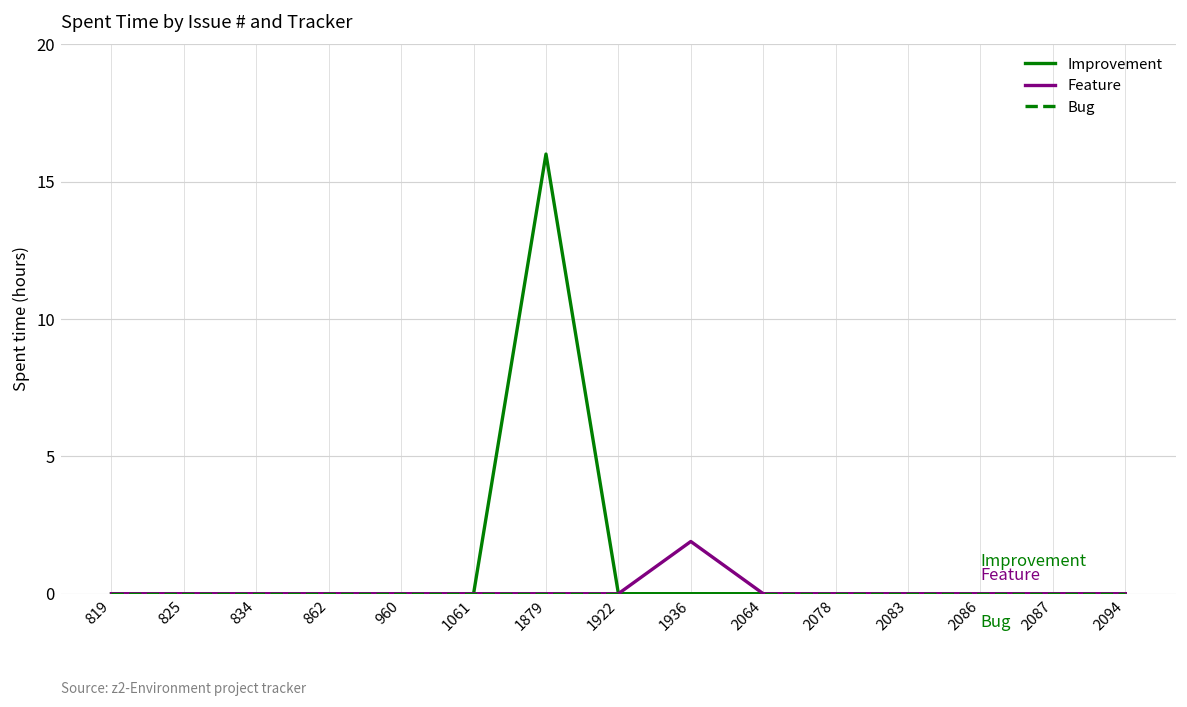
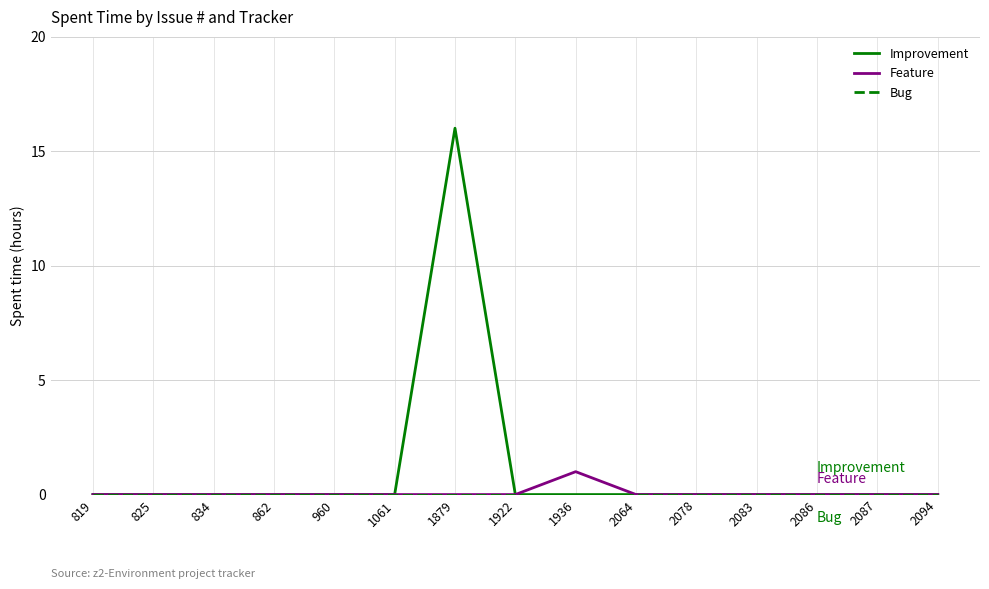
  {
    "Feature": {
-     "1936": 1.9
+     "1936": 1.0
    }
  }
